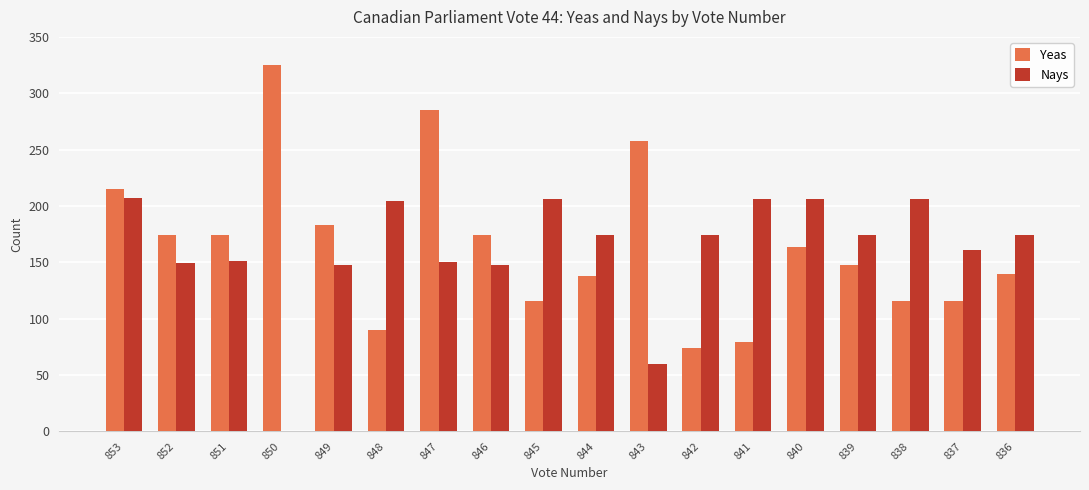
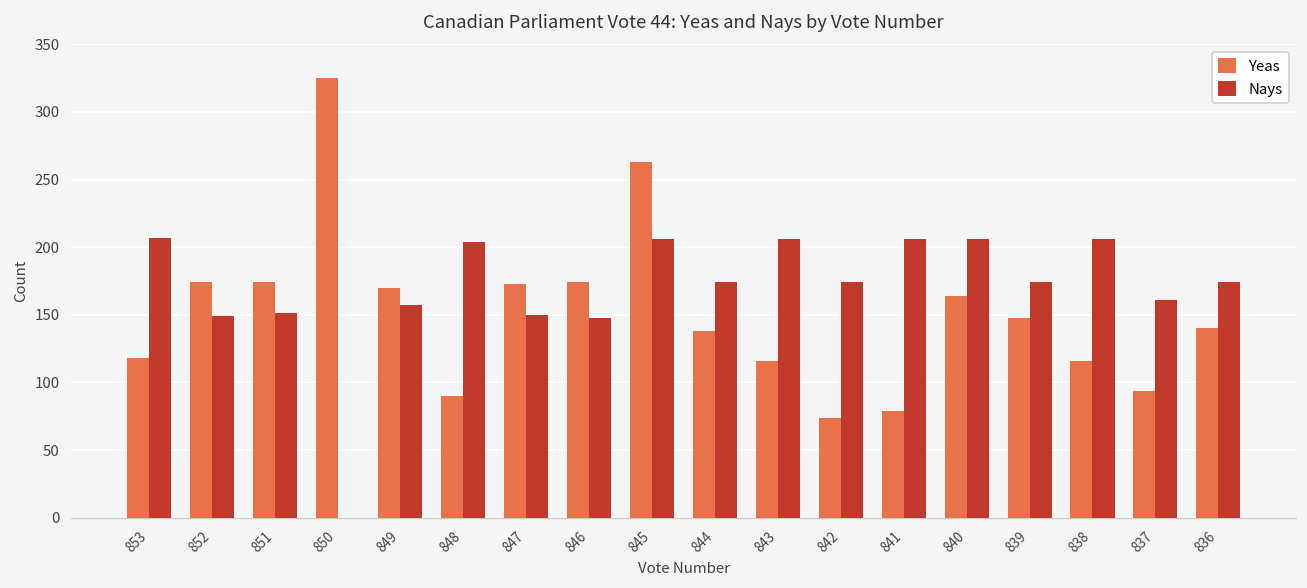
  {
    "Yeas": {
-     "853": 215,
+     "853": 118,
      "852": 174,
      "851": 174,
      "850": 325,
-     "849": 183,
+     "849": 170,
      "848": 90,
-     "847": 285,
+     "847": 173,
      "846": 174,
-     "845": 116,
+     "845": 263,
      "844": 138,
-     "843": 258,
+     "843": 116,
      "842": 74,
      "841": 79,
      "840": 164,
      "839": 148,
      "838": 116,
-     "837": 116,
+     "837": 94,
      "836": 140
    },
    "Nays": {
      "853": 207,
      "852": 149,
      "851": 151,
      "850": 0,
-     "849": 148,
+     "849": 157,
      "848": 204,
      "847": 150,
      "846": 148,
      "845": 206,
      "844": 174,
-     "843": 60,
+     "843": 206,
      "842": 174,
      "841": 206,
      "840": 206,
      "839": 174,
      "838": 206,
      "837": 161,
      "836": 174
    }
  }
